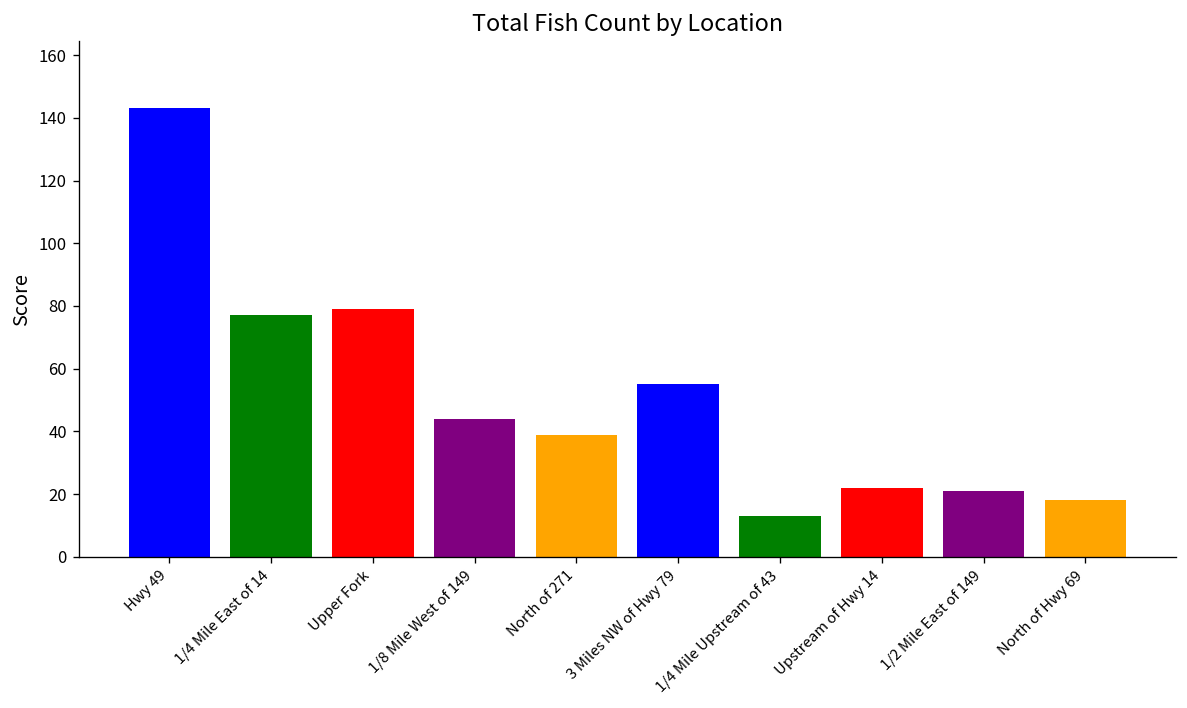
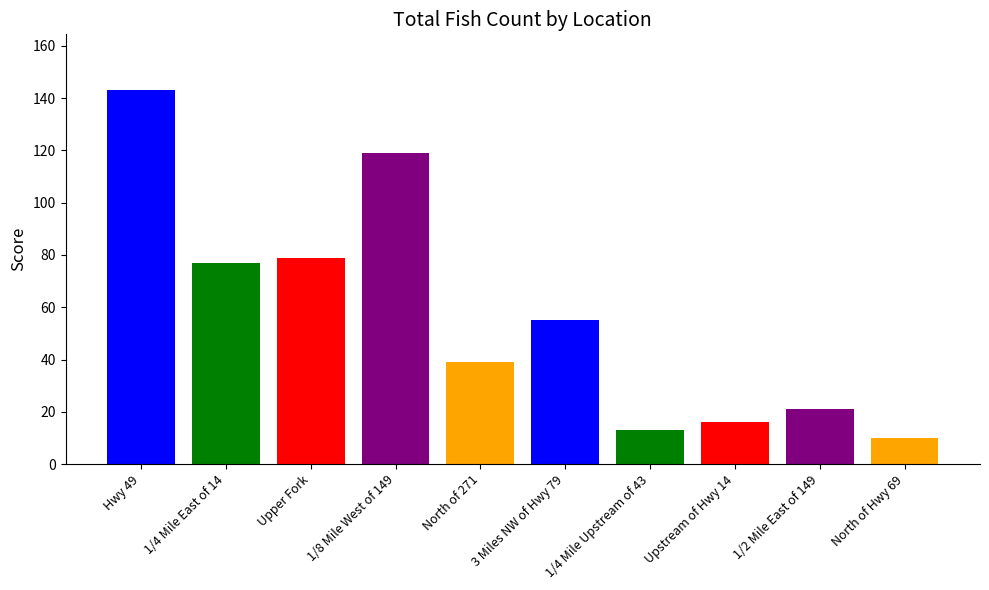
  {
    "Hwy 49": 143,
    "1/4 Mile East of 14": 77,
    "Upper Fork": 79,
-   "1/8 Mile West of 149": 44,
+   "1/8 Mile West of 149": 119,
    "North of 271": 39,
    "3 Miles NW of Hwy 79": 55,
    "1/4 Mile Upstream of 43": 13,
-   "Upstream of Hwy 14": 22,
+   "Upstream of Hwy 14": 16,
    "1/2 Mile East of 149": 21,
-   "North of Hwy 69": 18
+   "North of Hwy 69": 10
  }
